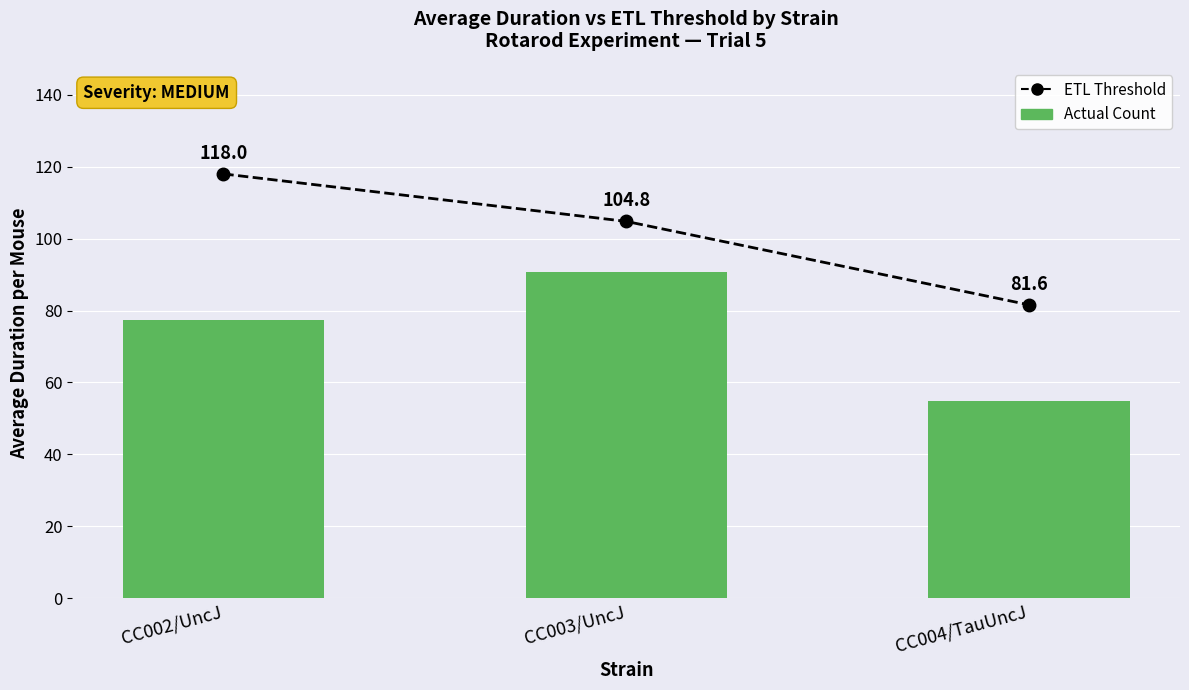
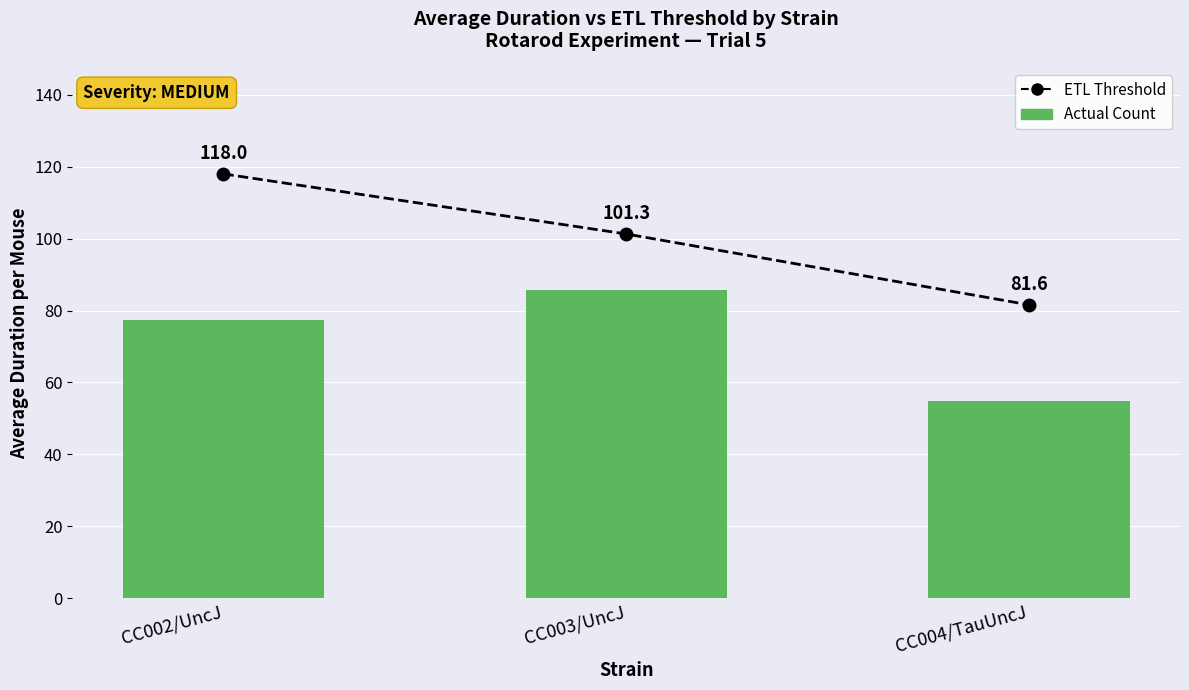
  {
    "ETL Threshold": {
      "CC002/UncJ": 118.0,
-     "CC003/UncJ": 104.8,
+     "CC003/UncJ": 101.3,
      "CC004/TauUncJ": 81.6
    },
    "Actual Count": {
      "CC002/UncJ": 78,
-     "CC003/UncJ": 91,
+     "CC003/UncJ": 86,
      "CC004/TauUncJ": 55
    }
  }
